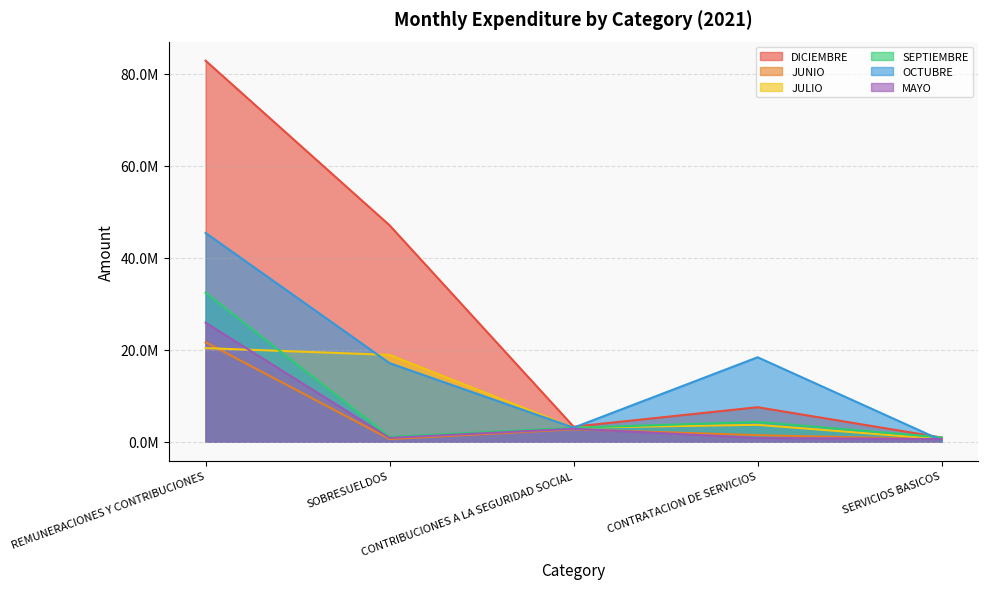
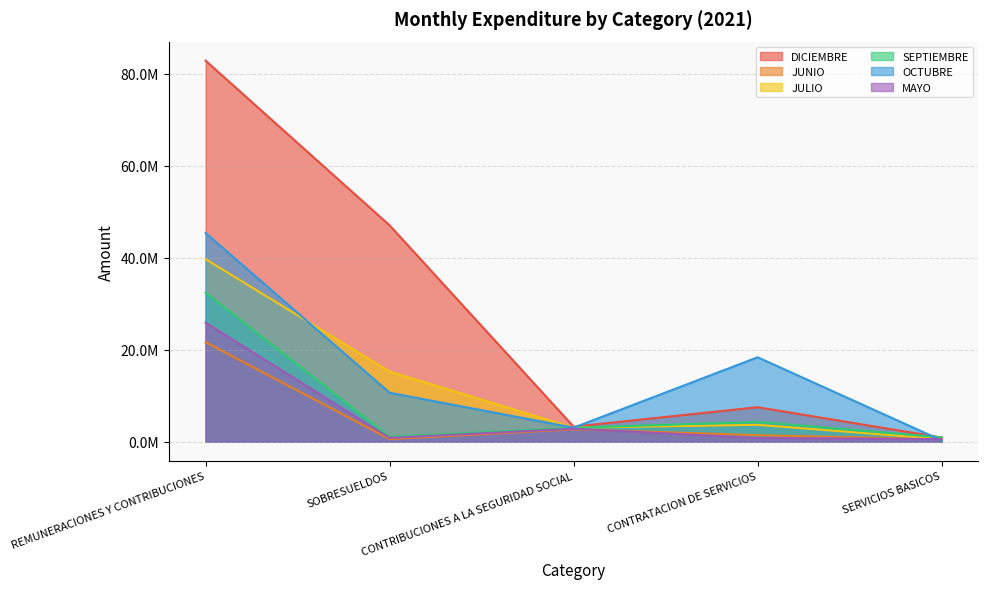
  {
    "JULIO": {
-     "REMUNERACIONES Y CONTRIBUCIONES": 20000000,
-     "SOBRESUELDOS": 19000000,
+     "REMUNERACIONES Y CONTRIBUCIONES": 40000000,
+     "SOBRESUELDOS": 15000000,
      "CONTRATACION DE SERVICIOS": 4000000
    },
    "SEPTIEMBRE": {
      "REMUNERACIONES Y CONTRIBUCIONES": 32000000,
      "CONTRATACION DE SERVICIOS": 4000000
    },
    "OCTUBRE": {
      "REMUNERACIONES Y CONTRIBUCIONES": 45000000,
-     "SOBRESUELDOS": 17000000,
+     "SOBRESUELDOS": 11000000,
      "CONTRATACION DE SERVICIOS": 18000000
    },
    "MAYO": {
      "REMUNERACIONES Y CONTRIBUCIONES": 26000000,
      "CONTRATACION DE SERVICIOS": 1000000
    }
  }
